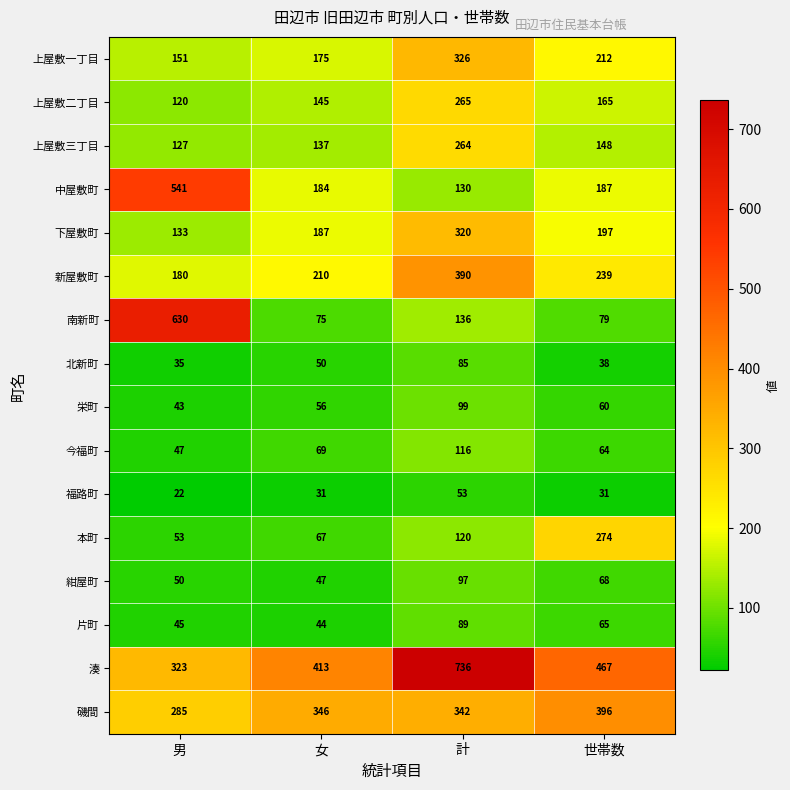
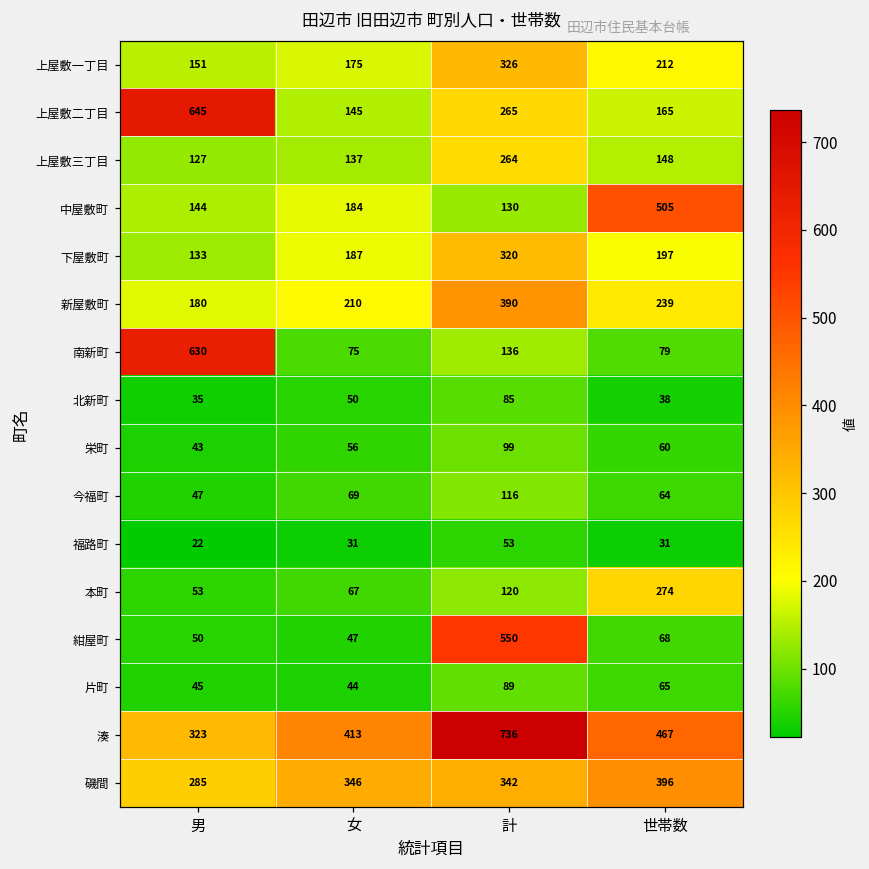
  {
    "上屋敷一丁目": {
      "男": 151,
      "女": 175,
      "計": 326,
      "世帯数": 212
    },
    "上屋敷二丁目": {
-     "男": 120,
+     "男": 645,
      "女": 145,
      "計": 265,
      "世帯数": 165
    },
    "上屋敷三丁目": {
      "男": 127,
      "女": 137,
      "計": 264,
      "世帯数": 148
    },
    "中屋敷町": {
-     "男": 541,
+     "男": 144,
      "女": 184,
      "計": 130,
-     "世帯数": 187
+     "世帯数": 505
    },
    "下屋敷町": {
      "男": 133,
      "女": 187,
      "計": 320,
      "世帯数": 197
    },
    "新屋敷町": {
      "男": 180,
      "女": 210,
      "計": 390,
      "世帯数": 239
    },
    "南新町": {
      "男": 630,
      "女": 75,
      "計": 136,
      "世帯数": 79
    },
    "北新町": {
      "男": 35,
      "女": 50,
      "計": 85,
      "世帯数": 38
    },
    "栄町": {
      "男": 43,
      "女": 56,
      "計": 99,
      "世帯数": 60
    },
    "今福町": {
      "男": 47,
      "女": 69,
      "計": 116,
      "世帯数": 64
    },
    "福路町": {
      "男": 22,
      "女": 31,
      "計": 53,
      "世帯数": 31
    },
    "本町": {
      "男": 53,
      "女": 67,
      "計": 120,
      "世帯数": 274
    },
    "紺屋町": {
      "男": 50,
      "女": 47,
-     "計": 97,
+     "計": 550,
      "世帯数": 68
    },
    "片町": {
      "男": 45,
      "女": 44,
      "計": 89,
      "世帯数": 65
    },
    "湊": {
      "男": 323,
      "女": 413,
      "計": 736,
      "世帯数": 467
    },
    "磯間": {
      "男": 285,
      "女": 346,
      "計": 342,
      "世帯数": 396
    }
  }
